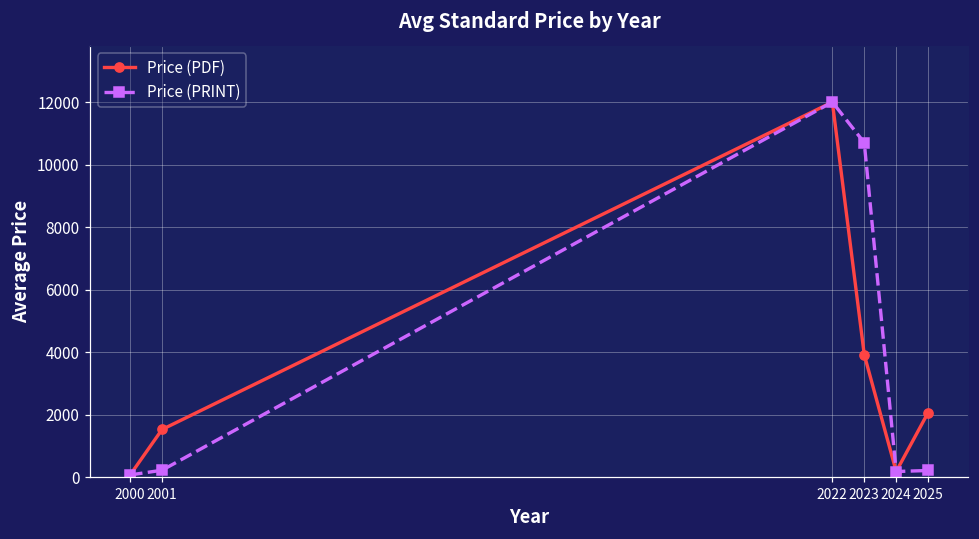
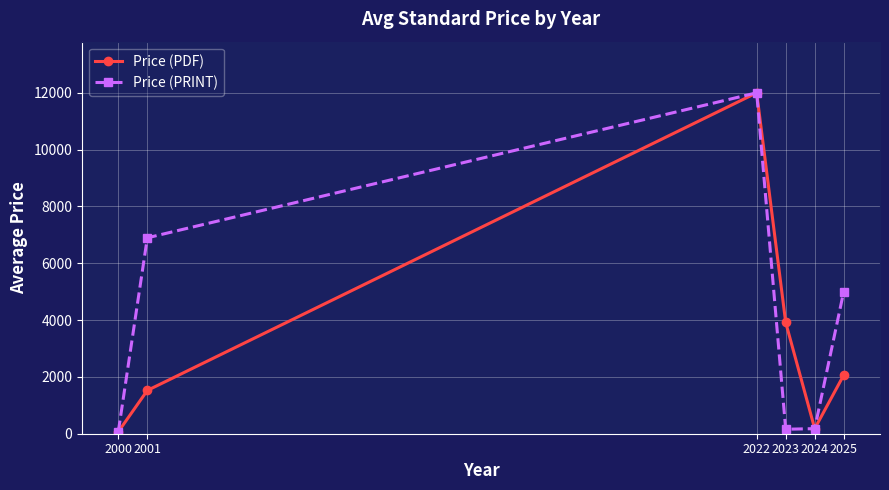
  {
    "Price (PDF)": {
      "2001": 1500,
      "2023": 3900,
      "2025": 2100
    },
    "Price (PRINT)": {
-     "2001": 200,
-     "2023": 10700,
-     "2025": 200
+     "2001": 6900,
+     "2023": 200,
+     "2025": 5000
    }
  }
